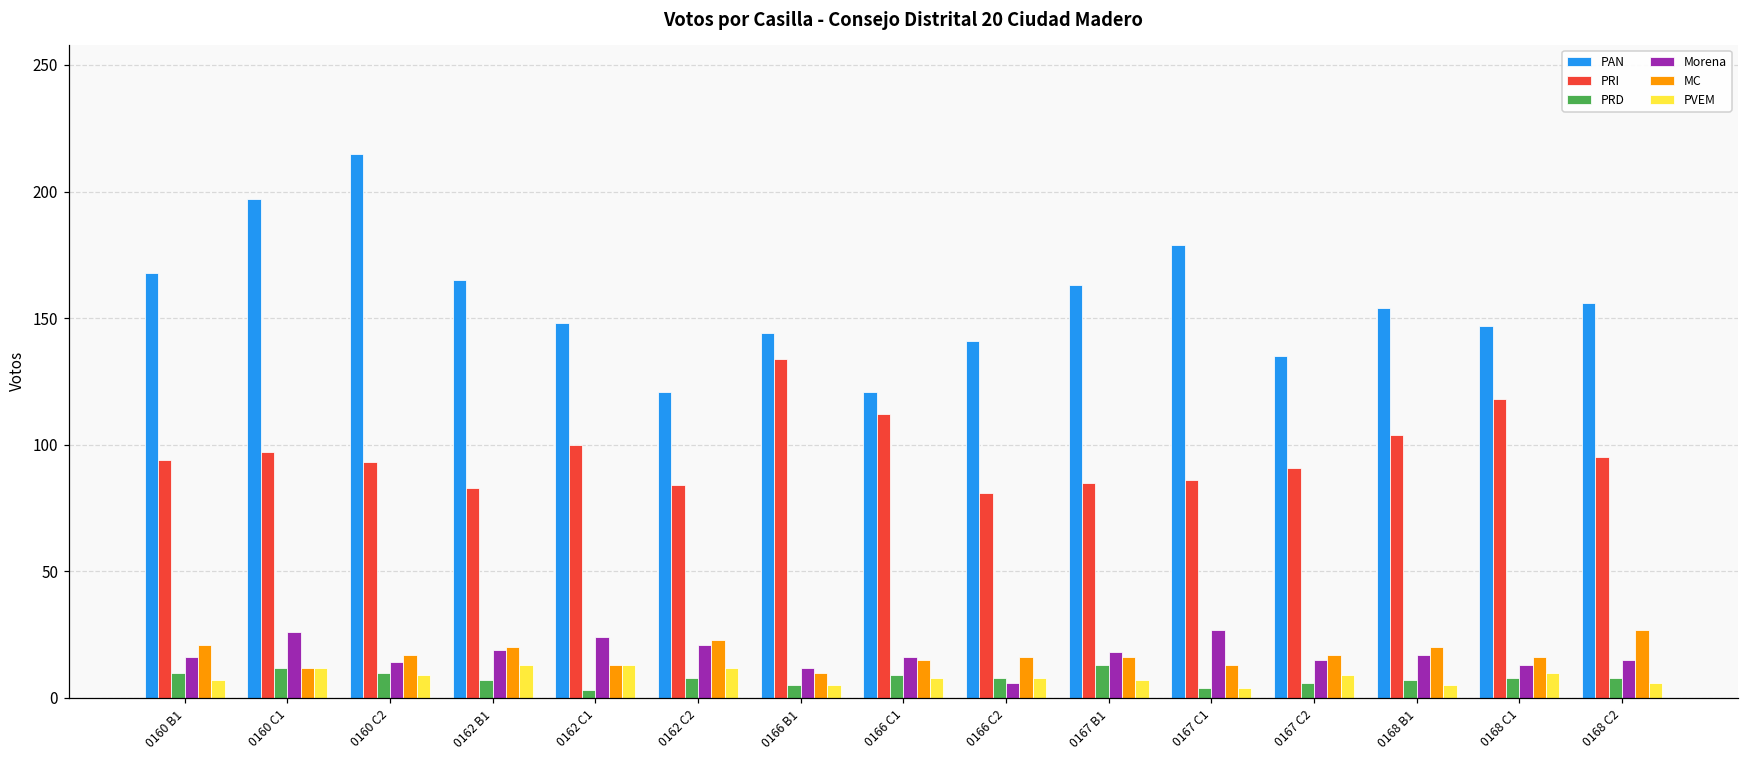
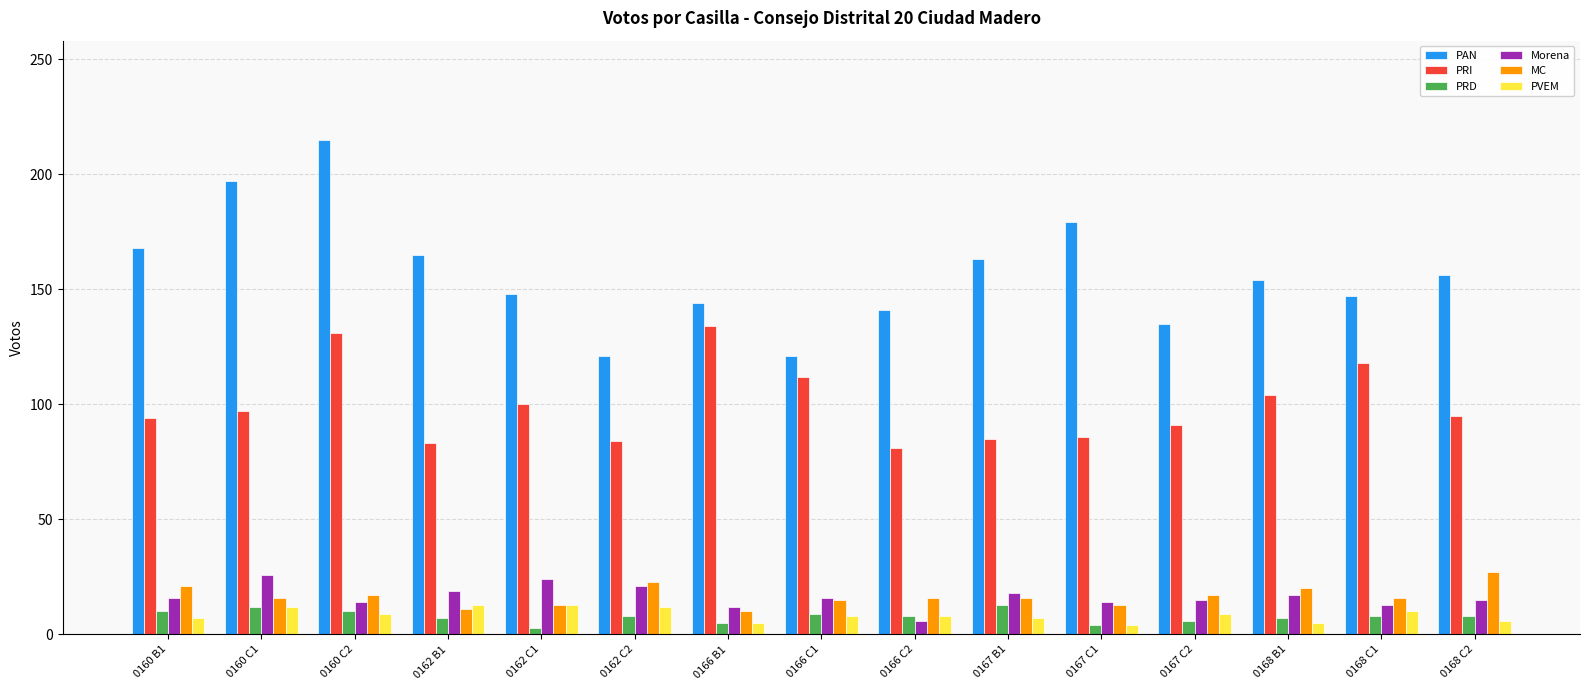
  {
    "PAN": {
      "0160 B1": 168,
      "0160 C1": 197,
      "0160 C2": 215,
      "0162 B1": 165,
      "0162 C1": 148,
      "0162 C2": 121,
      "0166 B1": 144,
      "0166 C1": 121,
      "0166 C2": 141,
      "0167 B1": 163,
      "0167 C1": 179,
      "0167 C2": 135,
      "0168 B1": 154,
      "0168 C1": 147,
      "0168 C2": 156
    },
    "PRI": {
      "0160 B1": 94,
      "0160 C1": 97,
-     "0160 C2": 93,
+     "0160 C2": 131,
      "0162 B1": 83,
      "0162 C1": 100,
      "0162 C2": 84,
      "0166 B1": 134,
      "0166 C1": 112,
      "0166 C2": 81,
      "0167 B1": 85,
      "0167 C1": 86,
      "0167 C2": 91,
      "0168 B1": 104,
      "0168 C1": 118,
      "0168 C2": 95
    },
    "PRD": {
      "0160 B1": 10,
      "0160 C1": 12,
      "0160 C2": 10,
      "0162 B1": 7,
      "0162 C1": 3,
      "0162 C2": 8,
      "0166 B1": 5,
      "0166 C1": 9,
      "0166 C2": 8,
      "0167 B1": 13,
      "0167 C1": 4,
      "0167 C2": 6,
      "0168 B1": 7,
      "0168 C1": 8,
      "0168 C2": 8
    },
    "Morena": {
      "0160 B1": 16,
      "0160 C1": 26,
      "0160 C2": 14,
      "0162 B1": 19,
      "0162 C1": 24,
      "0162 C2": 21,
      "0166 B1": 12,
      "0166 C1": 16,
      "0166 C2": 6,
      "0167 B1": 18,
-     "0167 C1": 27,
+     "0167 C1": 14,
      "0167 C2": 15,
      "0168 B1": 17,
      "0168 C1": 13,
      "0168 C2": 15
    },
    "MC": {
      "0160 B1": 21,
-     "0160 C1": 12,
+     "0160 C1": 16,
      "0160 C2": 17,
-     "0162 B1": 20,
+     "0162 B1": 11,
      "0162 C1": 13,
      "0162 C2": 23,
      "0166 B1": 10,
      "0166 C1": 15,
      "0166 C2": 16,
      "0167 B1": 16,
      "0167 C1": 13,
      "0167 C2": 17,
      "0168 B1": 20,
      "0168 C1": 16,
      "0168 C2": 27
    },
    "PVEM": {
      "0160 B1": 7,
      "0160 C1": 12,
      "0160 C2": 9,
      "0162 B1": 13,
      "0162 C1": 13,
      "0162 C2": 12,
      "0166 B1": 5,
      "0166 C1": 8,
      "0166 C2": 8,
      "0167 B1": 7,
      "0167 C1": 4,
      "0167 C2": 9,
      "0168 B1": 5,
      "0168 C1": 10,
      "0168 C2": 6
    }
  }
